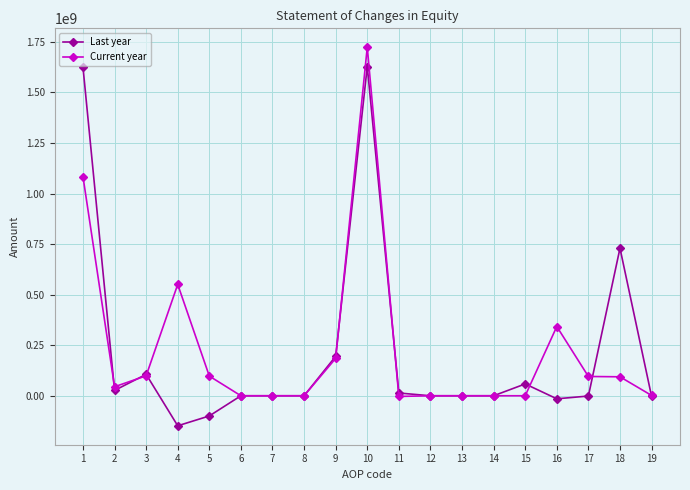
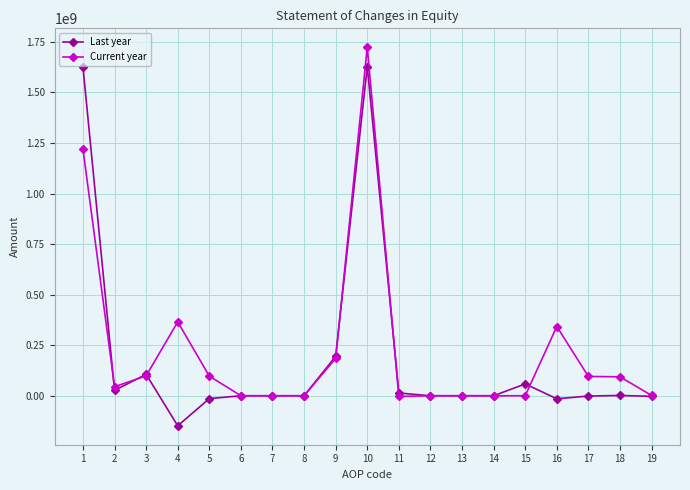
  {
    "Last year": {
      "1": 1630000000,
      "2": 30000000,
      "4": -150000000,
-     "5": -100000000,
+     "5": -10000000,
      "10": 1630000000,
      "11": 10000000,
      "15": 60000000,
      "16": -10000000,
      "17": 0,
-     "18": 730000000
+     "18": 0
    },
    "Current year": {
-     "1": 1080000000,
+     "1": 1220000000,
      "2": 40000000,
-     "4": 550000000,
+     "4": 370000000,
      "5": 100000000,
      "10": 1720000000,
      "11": 0,
      "15": 0,
      "16": 340000000,
      "17": 100000000,
      "18": 90000000
    }
  }
